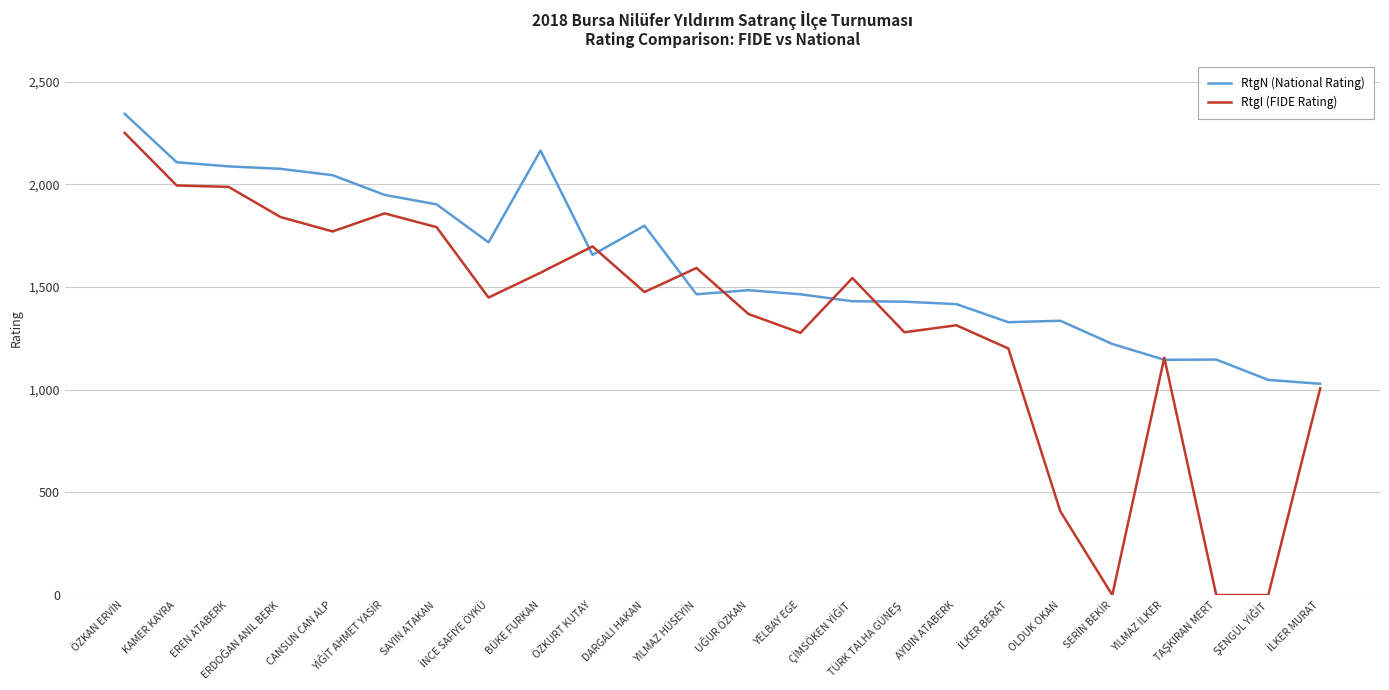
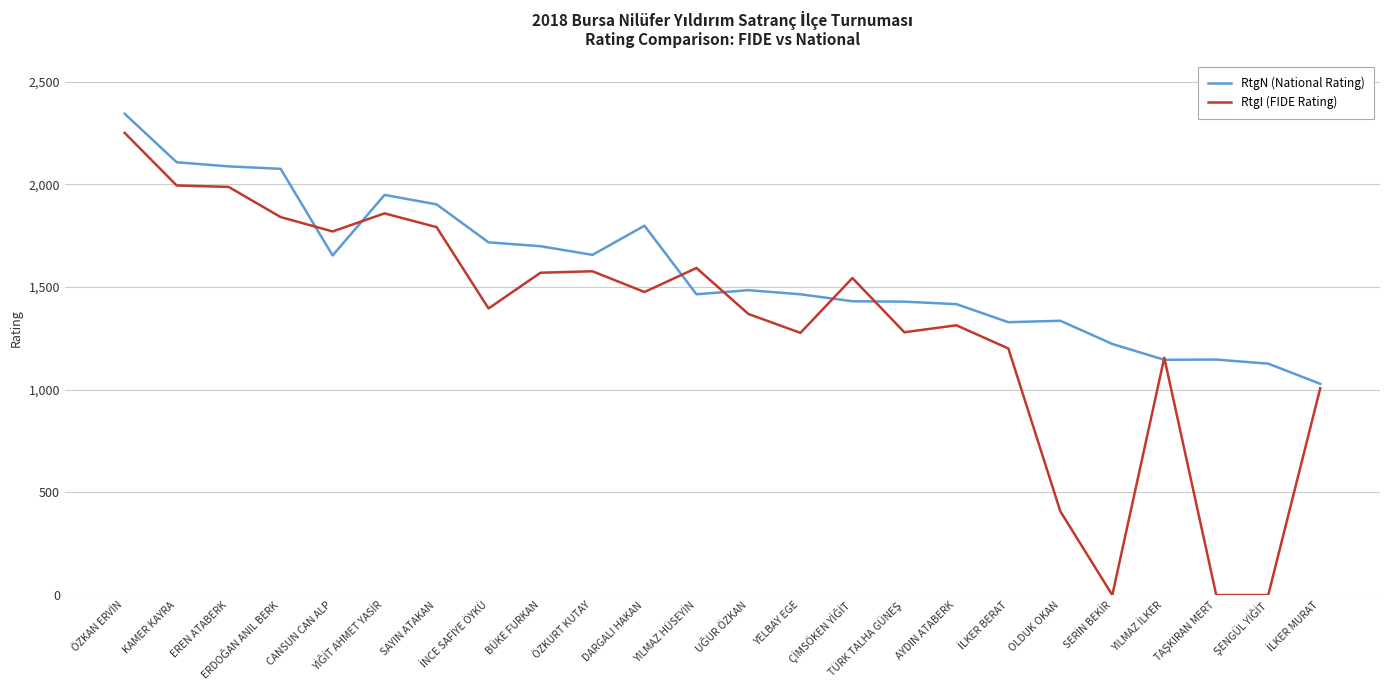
  {
    "RtgN (National Rating)": {
      "ÖZKAN ERVİN": "2,340",
      "KAMER KAYRA": "2,110",
      "EREN ATABERK": "2,090",
      "ERDOĞAN ANIL BERK": "2,080",
-     "CANSUN CAN ALP": "2,050",
+     "CANSUN CAN ALP": "1,650",
      "YİĞİT AHMET YASİR": "1,950",
      "SAYIN ATAKAN": "1,900",
      "İNCE SAFİYE ÖYKÜ": "1,720",
-     "BÜKE FURKAN": "2,170",
+     "BÜKE FURKAN": "1,700",
      "ÖZKURT KUTAY": "1,660",
      "DARGALI HAKAN": "1,800",
      "YILMAZ HÜSEYİN": "1,470",
      "UĞUR ÖZKAN": "1,490",
      "YELBAY EGE": "1,470",
      "ÇİMSÖKEN YİĞİT": "1,430",
      "TÜRK TALHA GÜNEŞ": "1,430",
      "AYDIN ATABERK": "1,420",
      "İLKER BERAT": "1,330",
      "OLDUK OKAN": "1,340",
      "SERİN BEKİR": "1,220",
      "TAŞKIRAN MERT": "1,150",
-     "ŞENGÜL YİĞİT": "1,050",
+     "ŞENGÜL YİĞİT": "1,130",
      "İLKER MURAT": "1,030"
    },
    "RtgI (FIDE Rating)": {
      "ÖZKAN ERVİN": "2,250",
      "KAMER KAYRA": "2,000",
      "EREN ATABERK": "1,990",
      "ERDOĞAN ANIL BERK": "1,840",
      "CANSUN CAN ALP": "1,770",
      "YİĞİT AHMET YASİR": "1,860",
      "SAYIN ATAKAN": "1,790",
-     "İNCE SAFİYE ÖYKÜ": "1,450",
+     "İNCE SAFİYE ÖYKÜ": "1,400",
      "BÜKE FURKAN": "1,570",
-     "ÖZKURT KUTAY": "1,700",
+     "ÖZKURT KUTAY": "1,580",
      "DARGALI HAKAN": "1,480",
      "YILMAZ HÜSEYİN": "1,590",
      "UĞUR ÖZKAN": "1,370",
      "YELBAY EGE": "1,280",
      "ÇİMSÖKEN YİĞİT": "1,540",
      "TÜRK TALHA GÜNEŞ": "1,280",
      "AYDIN ATABERK": "1,310",
      "İLKER BERAT": "1,200",
      "OLDUK OKAN": "410",
      "SERİN BEKİR": "0",
      "TAŞKIRAN MERT": "0",
      "ŞENGÜL YİĞİT": "0",
      "İLKER MURAT": "1,010"
    }
  }
